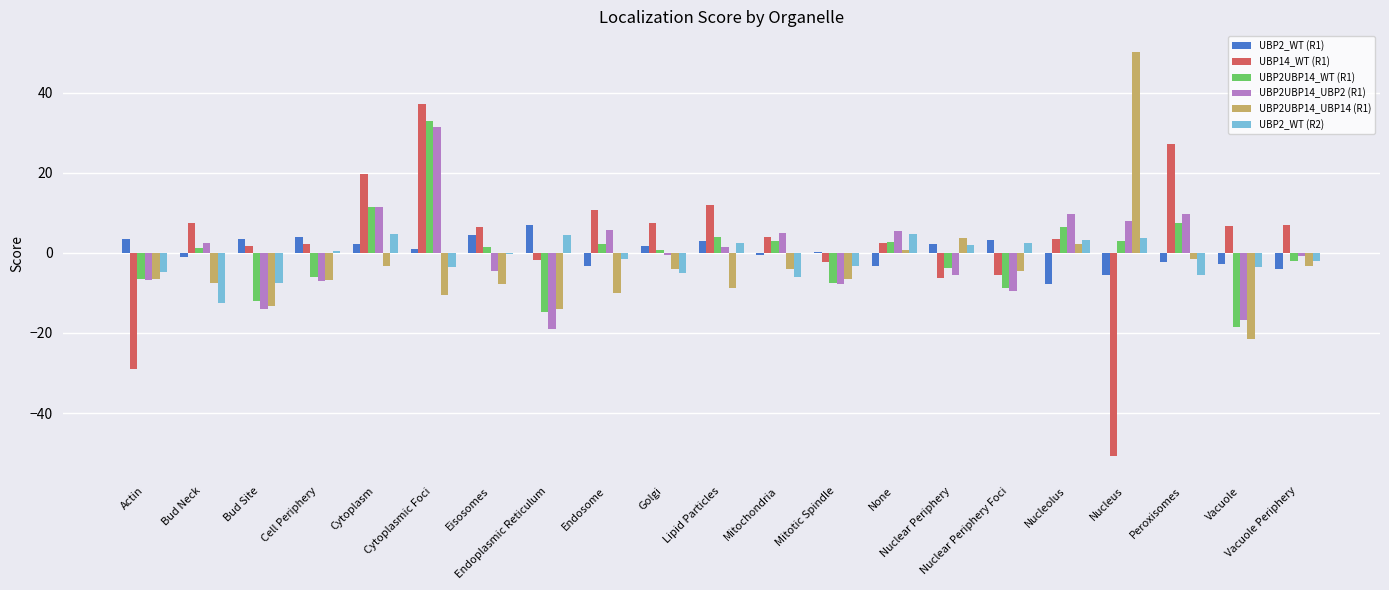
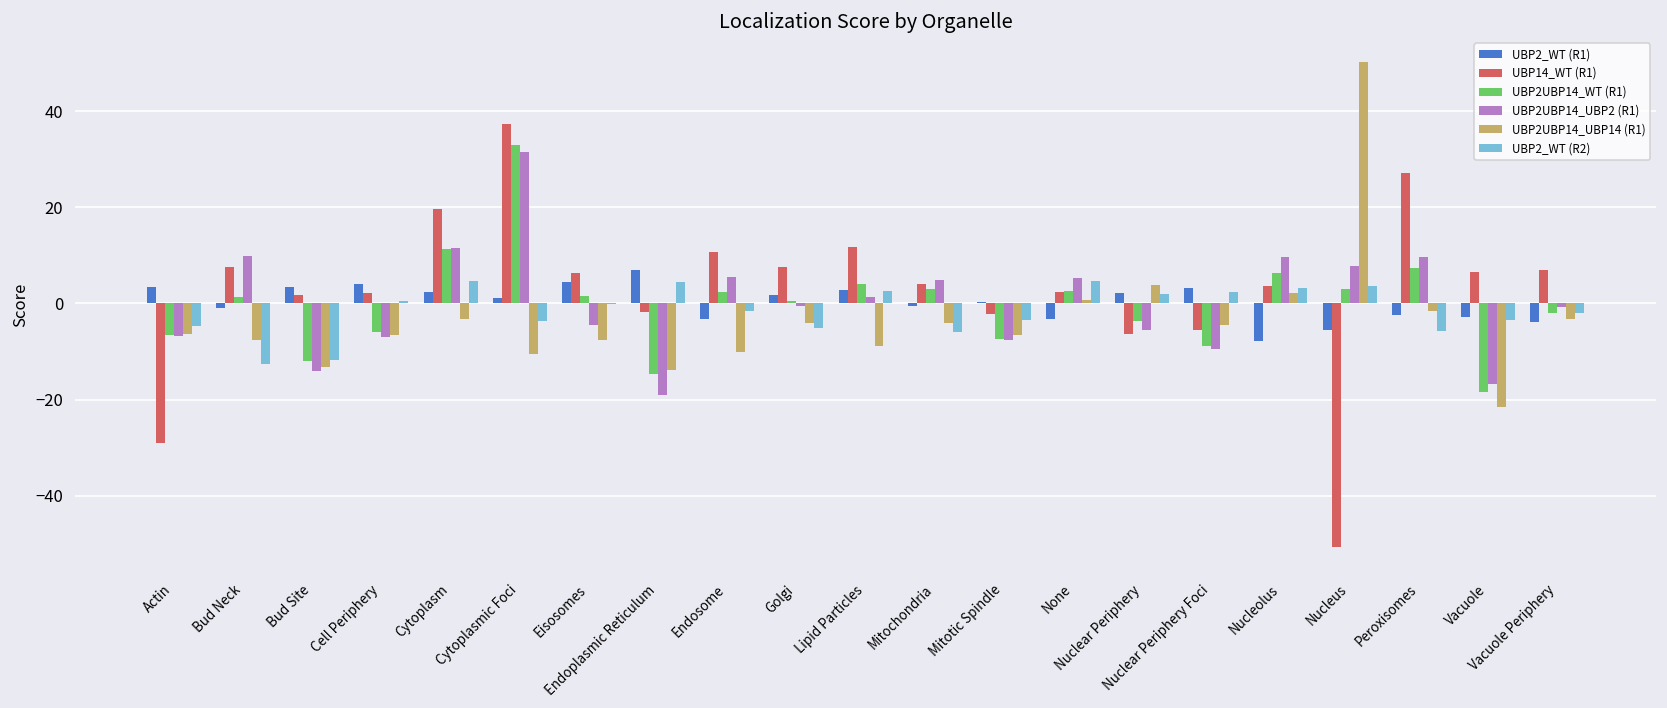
  {
    "UBP2_WT (R1)": {
      "Actin": 3,
      "Bud Neck": -1,
      "Bud Site": 3,
      "Cell Periphery": 4,
      "Cytoplasm": 2,
      "Cytoplasmic Foci": 1,
      "Eisosomes": 4,
      "Endoplasmic Reticulum": 7,
      "Endosome": -3,
      "Golgi": 2,
      "Lipid Particles": 3,
      "None": -3,
      "Nuclear Periphery": 2,
      "Nuclear Periphery Foci": 3,
      "Nucleolus": -8,
      "Nucleus": -6,
      "Peroxisomes": -2,
      "Vacuole": -3,
      "Vacuole Periphery": -4
    },
    "UBP14_WT (R1)": {
      "Actin": -29,
      "Bud Neck": 8,
      "Bud Site": 2,
      "Cell Periphery": 2,
      "Cytoplasm": 20,
      "Cytoplasmic Foci": 37,
      "Eisosomes": 6,
      "Endoplasmic Reticulum": -2,
      "Endosome": 11,
      "Golgi": 8,
      "Lipid Particles": 12,
      "Mitochondria": 4,
      "Mitotic Spindle": -2,
      "None": 2,
      "Nuclear Periphery": -6,
      "Nuclear Periphery Foci": -5,
      "Nucleolus": 4,
      "Nucleus": -51,
      "Peroxisomes": 27,
      "Vacuole": 7,
      "Vacuole Periphery": 7
    },
    "UBP2UBP14_WT (R1)": {
      "Actin": -7,
      "Bud Neck": 1,
      "Bud Site": -12,
      "Cell Periphery": -6,
      "Cytoplasm": 11,
      "Cytoplasmic Foci": 33,
      "Eisosomes": 1,
      "Endoplasmic Reticulum": -15,
      "Endosome": 2,
      "Lipid Particles": 4,
      "Mitochondria": 3,
      "Mitotic Spindle": -7,
      "None": 3,
      "Nuclear Periphery": -4,
      "Nuclear Periphery Foci": -9,
      "Nucleolus": 6,
      "Nucleus": 3,
      "Peroxisomes": 7,
      "Vacuole": -18,
      "Vacuole Periphery": -2
    },
    "UBP2UBP14_UBP2 (R1)": {
      "Actin": -7,
-     "Bud Neck": 3,
+     "Bud Neck": 10,
      "Bud Site": -14,
      "Cell Periphery": -7,
      "Cytoplasm": 12,
      "Cytoplasmic Foci": 31,
      "Eisosomes": -4,
      "Endoplasmic Reticulum": -19,
      "Endosome": 6,
      "Lipid Particles": 1,
      "Mitochondria": 5,
      "Mitotic Spindle": -8,
      "None": 5,
      "Nuclear Periphery": -6,
      "Nuclear Periphery Foci": -10,
      "Nucleolus": 10,
      "Nucleus": 8,
      "Peroxisomes": 10,
      "Vacuole": -17,
      "Vacuole Periphery": -1
    },
    "UBP2UBP14_UBP14 (R1)": {
      "Actin": -6,
      "Bud Neck": -8,
      "Bud Site": -13,
      "Cell Periphery": -7,
      "Cytoplasm": -3,
      "Cytoplasmic Foci": -11,
      "Eisosomes": -8,
      "Endoplasmic Reticulum": -14,
      "Endosome": -10,
      "Golgi": -4,
      "Lipid Particles": -9,
      "Mitochondria": -4,
      "Mitotic Spindle": -7,
      "None": 1,
      "Nuclear Periphery": 4,
      "Nuclear Periphery Foci": -5,
      "Nucleolus": 2,
      "Nucleus": 50,
      "Peroxisomes": -2,
      "Vacuole": -22,
      "Vacuole Periphery": -3
    },
    "UBP2_WT (R2)": {
      "Actin": -5,
      "Bud Neck": -13,
-     "Bud Site": -8,
+     "Bud Site": -12,
      "Cytoplasm": 5,
      "Cytoplasmic Foci": -4,
      "Endoplasmic Reticulum": 5,
      "Endosome": -2,
      "Golgi": -5,
      "Lipid Particles": 3,
      "Mitochondria": -6,
      "Mitotic Spindle": -3,
      "None": 5,
      "Nuclear Periphery": 2,
      "Nuclear Periphery Foci": 2,
      "Nucleolus": 3,
      "Nucleus": 4,
      "Peroxisomes": -6,
      "Vacuole": -3,
      "Vacuole Periphery": -2
    }
  }
